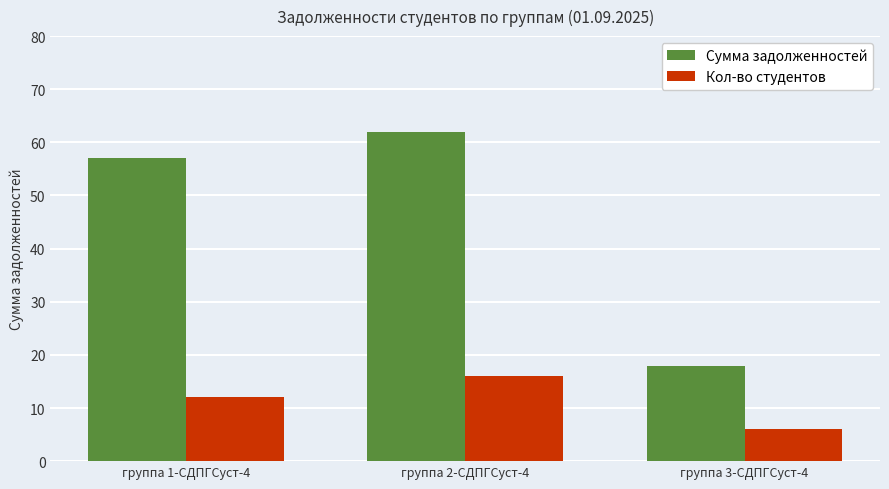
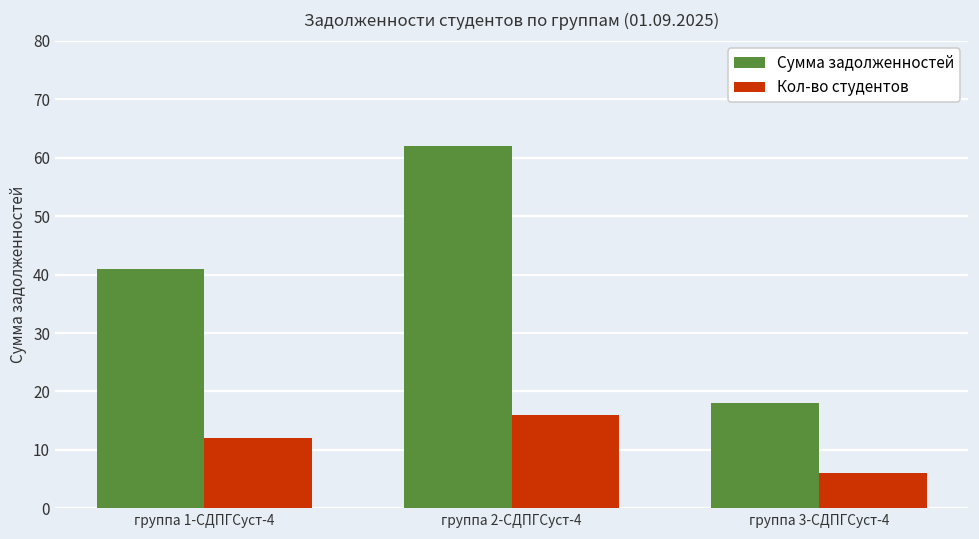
  {
    "Сумма задолженностей": {
-     "группа 1-СДПГСуст-4": 57,
+     "группа 1-СДПГСуст-4": 41,
      "группа 2-СДПГСуст-4": 62,
      "группа 3-СДПГСуст-4": 18
    },
    "Кол-во студентов": {
      "группа 1-СДПГСуст-4": 12,
      "группа 2-СДПГСуст-4": 16,
      "группа 3-СДПГСуст-4": 6
    }
  }
